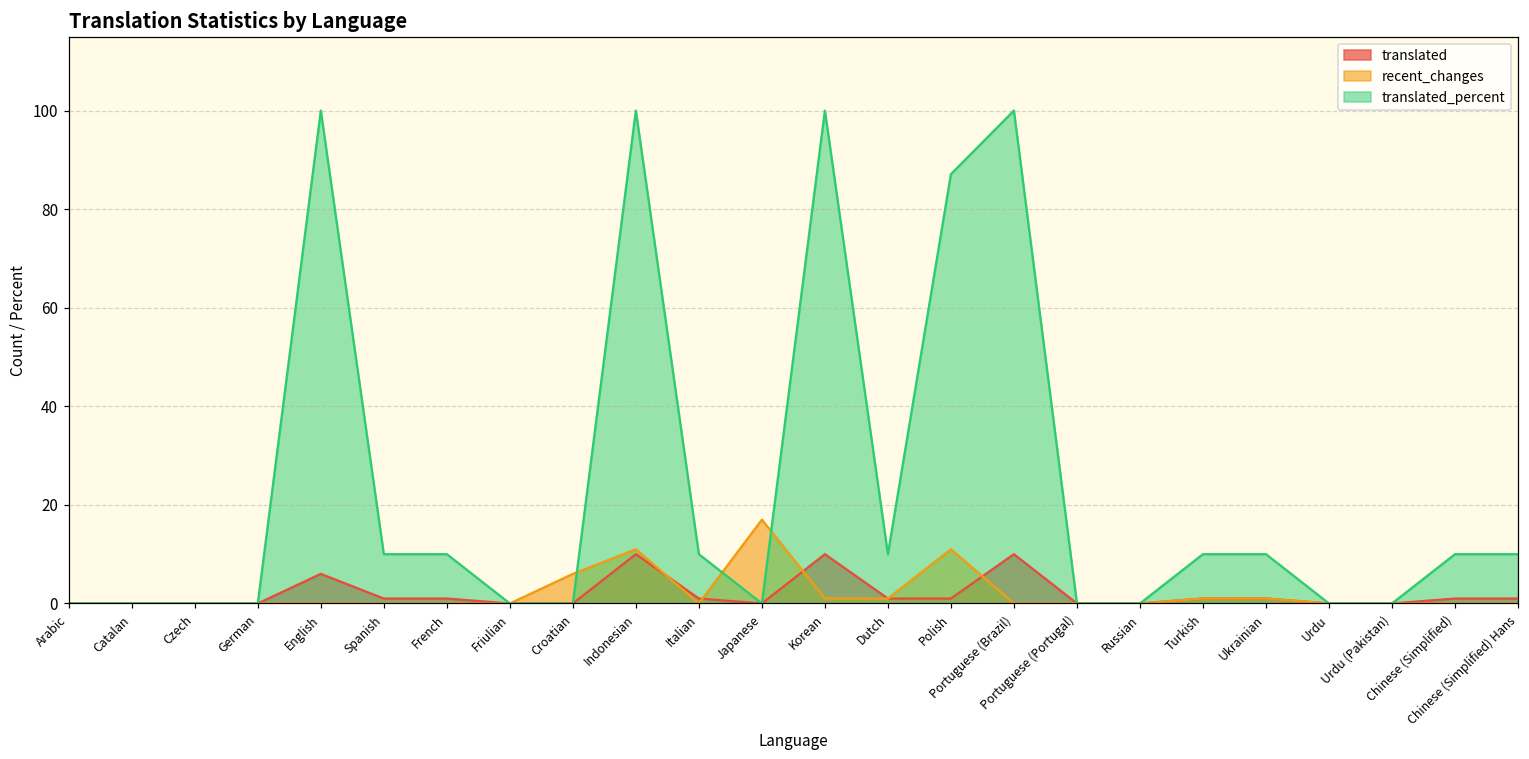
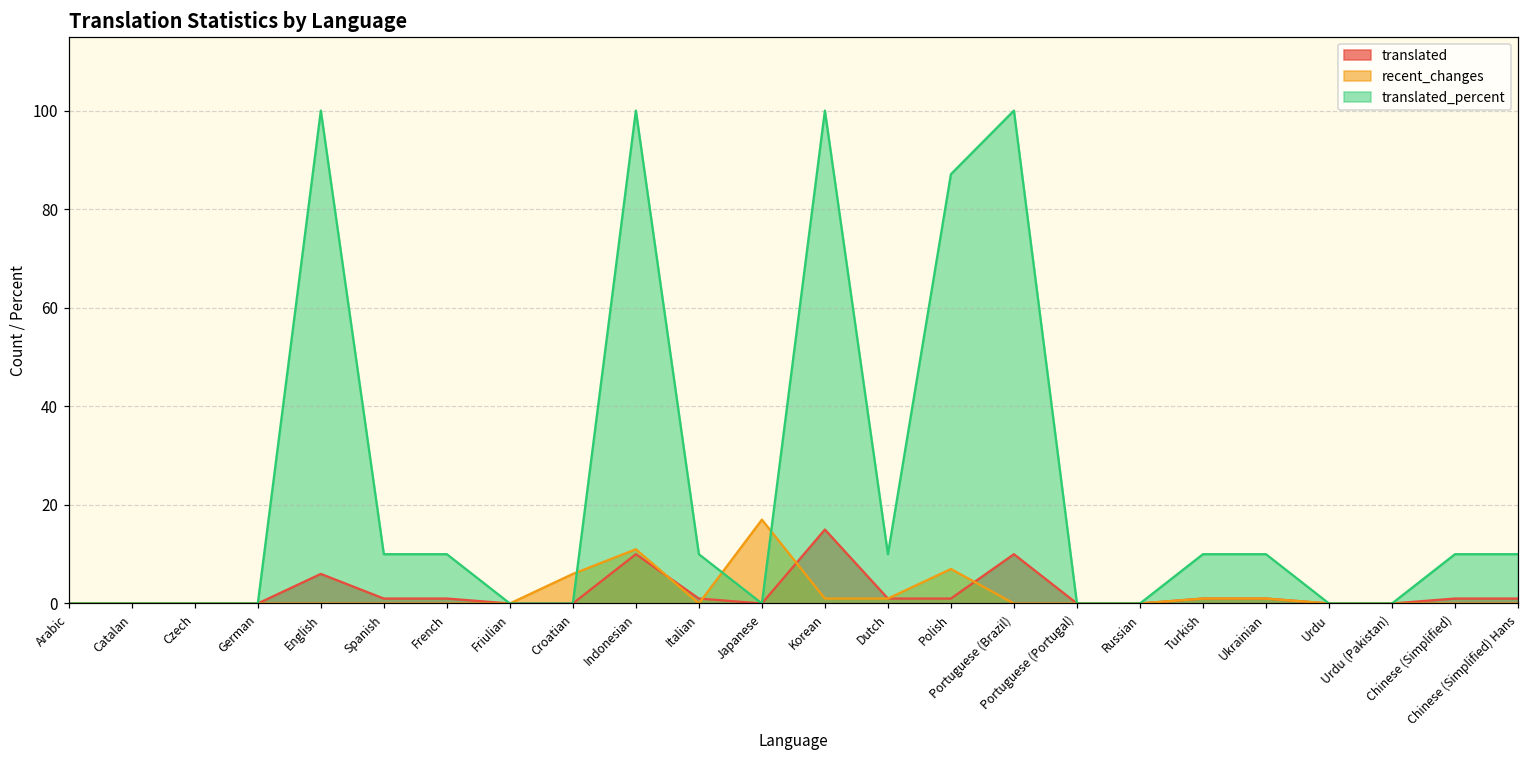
  {
    "translated": {
      "English": 6,
      "Spanish": 1,
      "French": 1,
      "Indonesian": 10,
      "Italian": 1,
-     "Korean": 10,
+     "Korean": 15,
      "Polish": 1,
      "Portuguese (Brazil)": 10,
      "Chinese (Simplified)": 1,
      "Chinese (Simplified) Hans": 1
    },
    "recent_changes": {
      "English": 0,
      "Spanish": 0,
      "French": 0,
      "Croatian": 6,
      "Indonesian": 11,
      "Italian": 0,
      "Japanese": 17,
      "Korean": 1,
-     "Polish": 11,
+     "Polish": 7,
      "Portuguese (Brazil)": 0,
      "Chinese (Simplified)": 0,
      "Chinese (Simplified) Hans": 0
    },
    "translated_percent": {
      "English": 100,
      "Spanish": 10,
      "French": 10,
      "Indonesian": 100,
      "Italian": 10,
      "Korean": 100,
      "Dutch": 10,
      "Polish": 87,
      "Portuguese (Brazil)": 100,
      "Turkish": 10,
      "Ukrainian": 10,
      "Chinese (Simplified)": 10,
      "Chinese (Simplified) Hans": 10
    }
  }
